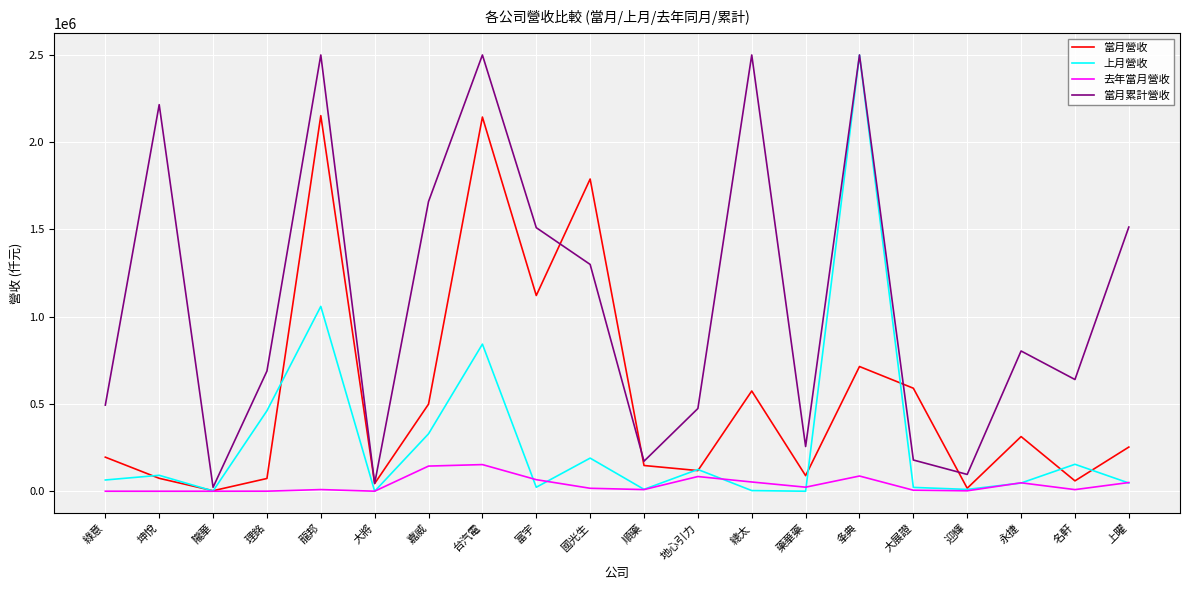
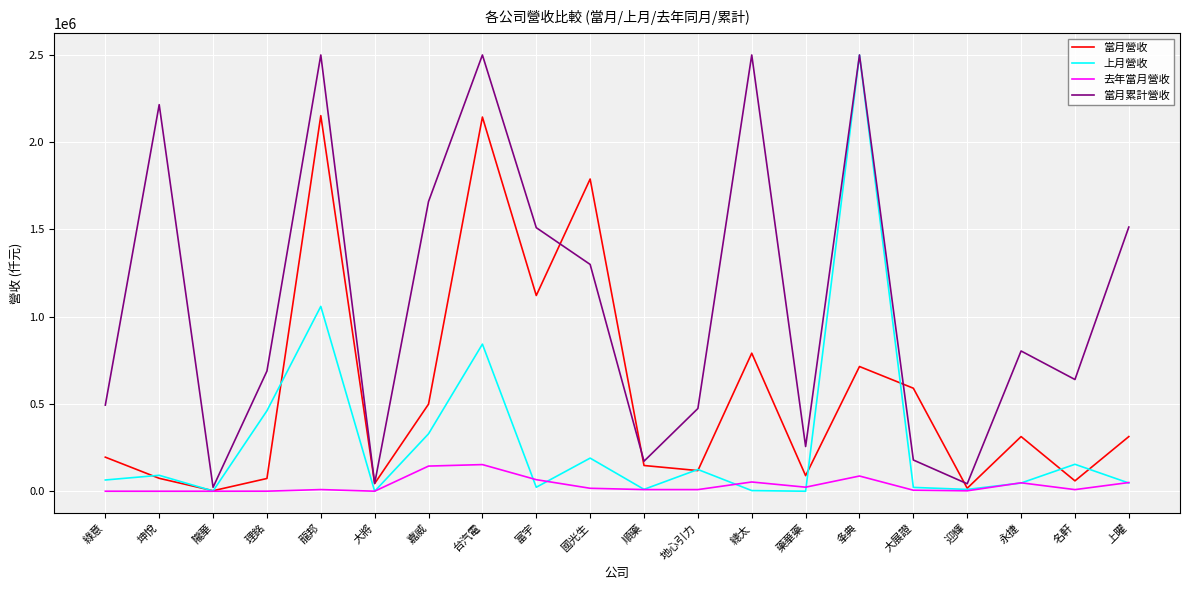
  {
    "當月營收": {
      "綠意": 200000,
      "坤悅": 70000,
      "理銘": 70000,
      "龍邦": 2150000,
      "嘉威": 500000,
      "台汽電": 2140000,
      "富宇": 1120000,
      "國光生": 1790000,
      "順藥": 150000,
-     "總太": 570000,
+     "總太": 790000,
      "藥華藥": 90000,
      "夆典": 710000,
      "大展證": 590000,
      "永捷": 310000,
      "名軒": 60000,
-     "上曜": 250000
+     "上曜": 310000
    },
    "上月營收": {
      "綠意": 60000,
      "坤悅": 90000,
      "理銘": 460000,
      "龍邦": 1060000,
      "嘉威": 330000,
      "台汽電": 840000,
      "富宇": 20000,
      "國光生": 190000,
      "總太": 0,
      "藥華藥": 0,
      "大展證": 20000,
      "名軒": 150000
    },
    "去年當月營收": {
      "綠意": 0,
      "坤悅": 0,
      "理銘": 0,
      "龍邦": 10000,
      "嘉威": 140000,
      "台汽電": 150000,
      "富宇": 70000,
      "國光生": 20000,
-     "地心引力": 80000,
+     "地心引力": 10000,
      "總太": 50000,
      "藥華藥": 20000,
      "夆典": 90000,
      "大展證": 10000,
      "名軒": 10000
    },
    "當月累計營收": {
      "綠意": 490000,
      "坤悅": 2220000,
      "隴華": 20000,
      "理銘": 690000,
      "龍邦": 2500000,
      "嘉威": 1660000,
      "台汽電": 2500000,
      "富宇": 1510000,
      "國光生": 1300000,
      "順藥": 170000,
      "地心引力": 470000,
      "總太": 2500000,
      "藥華藥": 260000,
      "大展證": 180000,
-     "迎輝": 100000,
+     "迎輝": 40000,
      "永捷": 800000,
      "名軒": 640000,
      "上曜": 1510000
    }
  }
